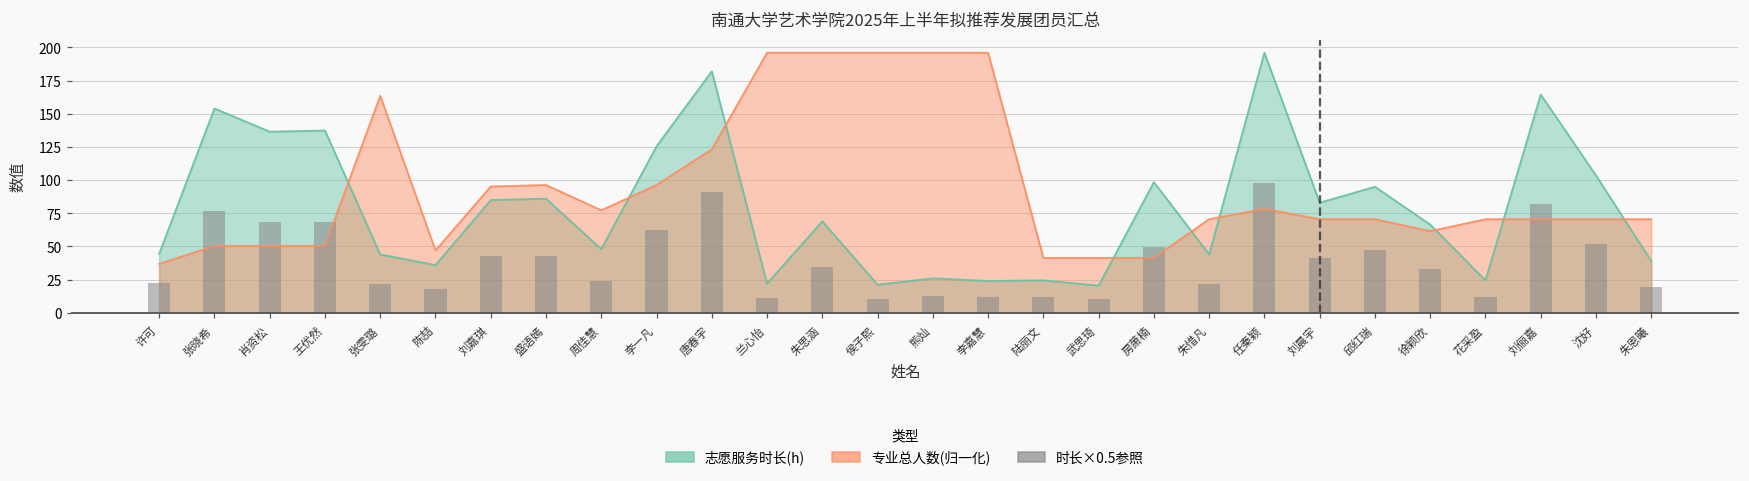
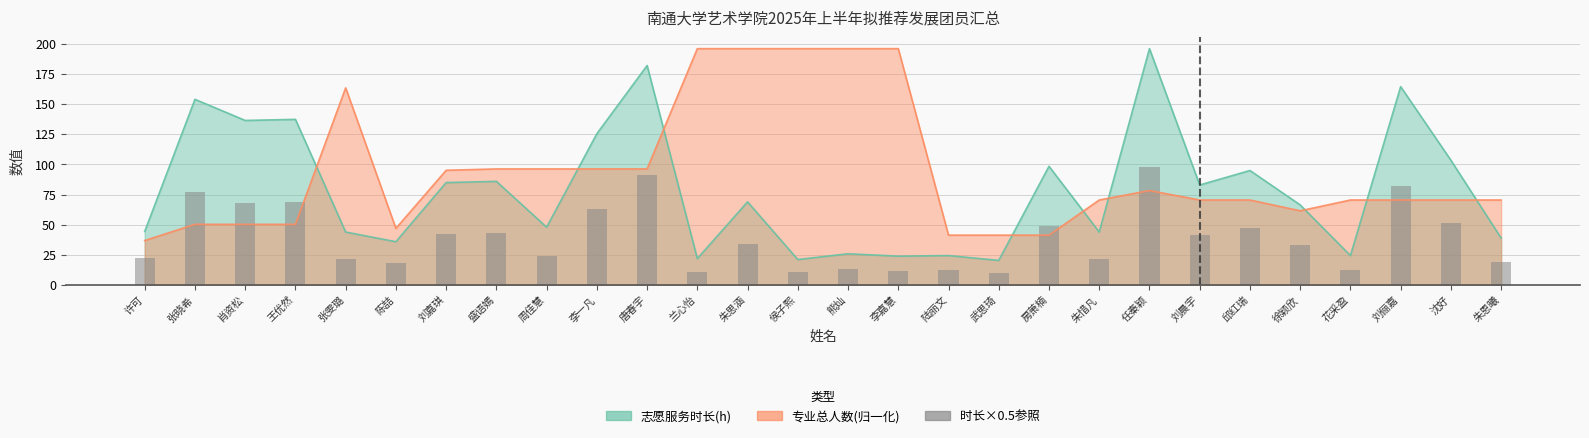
  {
    "志愿服务时长(h)": {
      "许可": 45,
      "张晓希": 154,
      "肖资松": 137,
      "王优然": 137,
      "张雯璐": 44,
      "陈喆": 36,
      "刘嘉琪": 85,
      "盛语嫣": 86,
      "周佳慧": 48,
      "李一凡": 126,
      "唐春宇": 182,
      "兰心怡": 22,
      "朱思涵": 69,
      "侯子熙": 21,
      "熊灿": 26,
      "李嘉慧": 24,
      "陆丽文": 25,
      "武思琦": 21,
      "房萧楠": 99,
      "朱惜凡": 44,
      "任秦颖": 196,
      "刘晨宇": 83,
      "邱红瑞": 95,
      "徐颖欣": 67,
      "花采盈": 25,
      "刘俪嘉": 165,
      "沈好": 104,
      "朱恩曦": 39
    },
    "时长×0.5参照": {
      "许可": 22,
      "张晓希": 77,
      "肖资松": 68,
      "王优然": 69,
      "张雯璐": 22,
      "陈喆": 18,
      "刘嘉琪": 43,
      "盛语嫣": 43,
      "周佳慧": 24,
      "李一凡": 63,
      "唐春宇": 91,
      "兰心怡": 11,
      "朱思涵": 35,
      "侯子熙": 11,
      "熊灿": 13,
      "李嘉慧": 12,
      "陆丽文": 12,
      "武思琦": 10,
      "房萧楠": 49,
      "朱惜凡": 22,
      "任秦颖": 98,
      "刘晨宇": 42,
      "邱红瑞": 48,
      "徐颖欣": 33,
      "花采盈": 12,
      "刘俪嘉": 82,
      "沈好": 52,
      "朱恩曦": 20
    },
    "专业总人数(归一化)": {
      "许可": 37,
      "张晓希": 50,
      "肖资松": 50,
      "王优然": 50,
      "张雯璐": 164,
      "陈喆": 47,
      "刘嘉琪": 95,
      "盛语嫣": 96,
-     "周佳慧": 77,
+     "周佳慧": 96,
      "李一凡": 96,
-     "唐春宇": 123,
+     "唐春宇": 96,
      "兰心怡": 196,
      "朱思涵": 196,
      "侯子熙": 196,
      "熊灿": 196,
      "李嘉慧": 196,
      "陆丽文": 41,
      "武思琦": 41,
      "房萧楠": 41,
      "朱惜凡": 71,
      "任秦颖": 78,
      "刘晨宇": 71,
      "邱红瑞": 71,
      "徐颖欣": 62,
      "花采盈": 71,
      "刘俪嘉": 71,
      "沈好": 71,
      "朱恩曦": 71
    }
  }
